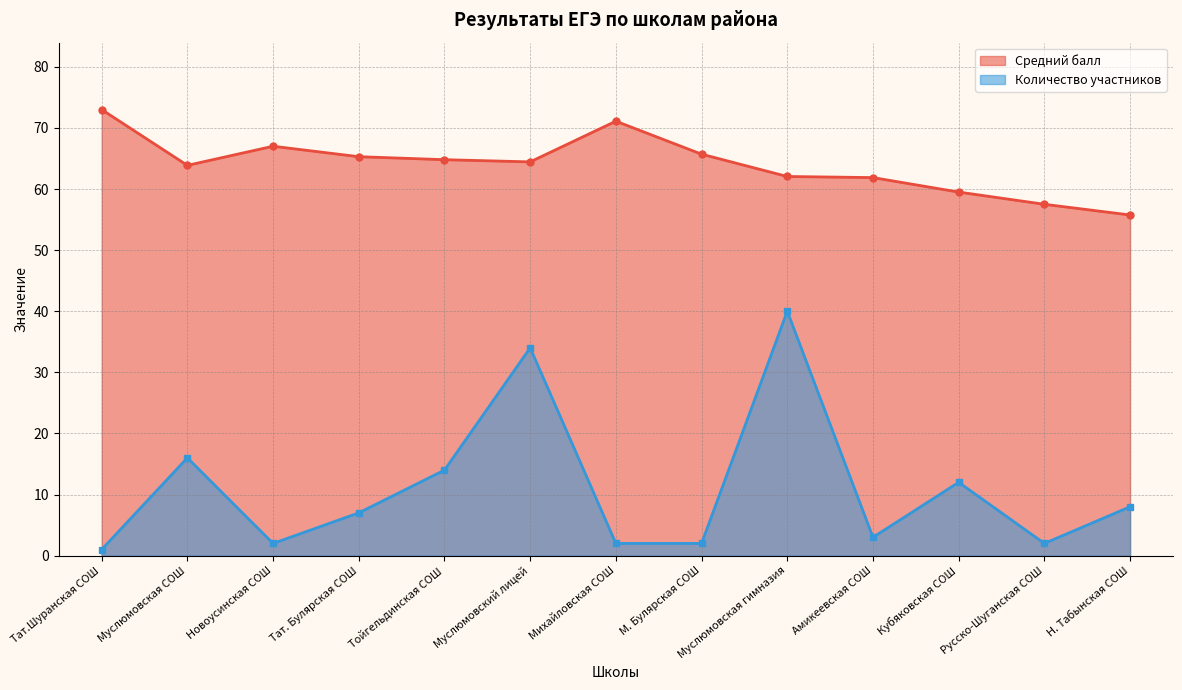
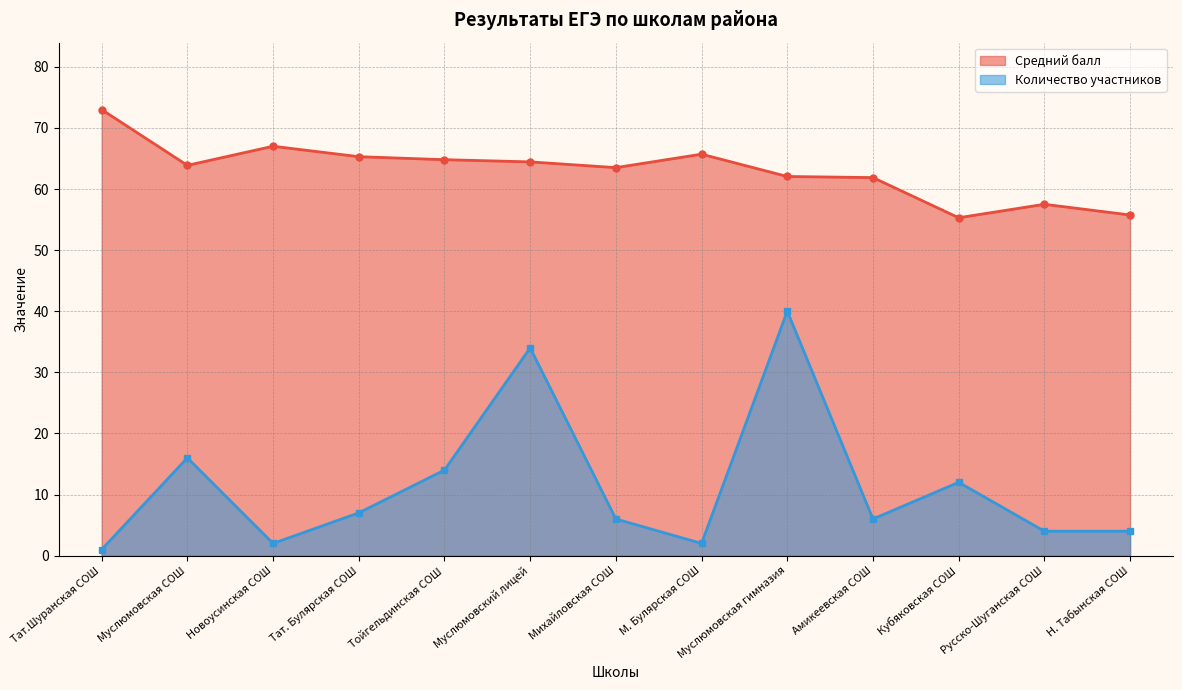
  {
    "Средний балл": {
      "Тат.Шуранская СОШ": 73,
      "Муслюмовская СОШ": 64,
      "Новоусинская СОШ": 67,
      "Тат. Булярская СОШ": 65,
      "Тойгельдинская СОШ": 65,
      "Муслюмовский лицей": 64,
-     "Михайловская СОШ": 71,
+     "Михайловская СОШ": 64,
      "М. Булярская СОШ": 66,
      "Муслюмовская гимназия": 62,
      "Амикеевская СОШ": 62,
-     "Кубяковская СОШ": 60,
+     "Кубяковская СОШ": 55,
      "Русско-Шуганская СОШ": 58,
      "Н. Табынская СОШ": 56
    },
    "Количество участников": {
      "Тат.Шуранская СОШ": 1,
      "Муслюмовская СОШ": 16,
      "Новоусинская СОШ": 2,
      "Тат. Булярская СОШ": 7,
      "Тойгельдинская СОШ": 14,
      "Муслюмовский лицей": 34,
-     "Михайловская СОШ": 2,
+     "Михайловская СОШ": 6,
      "М. Булярская СОШ": 2,
      "Муслюмовская гимназия": 40,
-     "Амикеевская СОШ": 3,
+     "Амикеевская СОШ": 6,
      "Кубяковская СОШ": 12,
-     "Русско-Шуганская СОШ": 2,
-     "Н. Табынская СОШ": 8
+     "Русско-Шуганская СОШ": 4,
+     "Н. Табынская СОШ": 4
    }
  }
